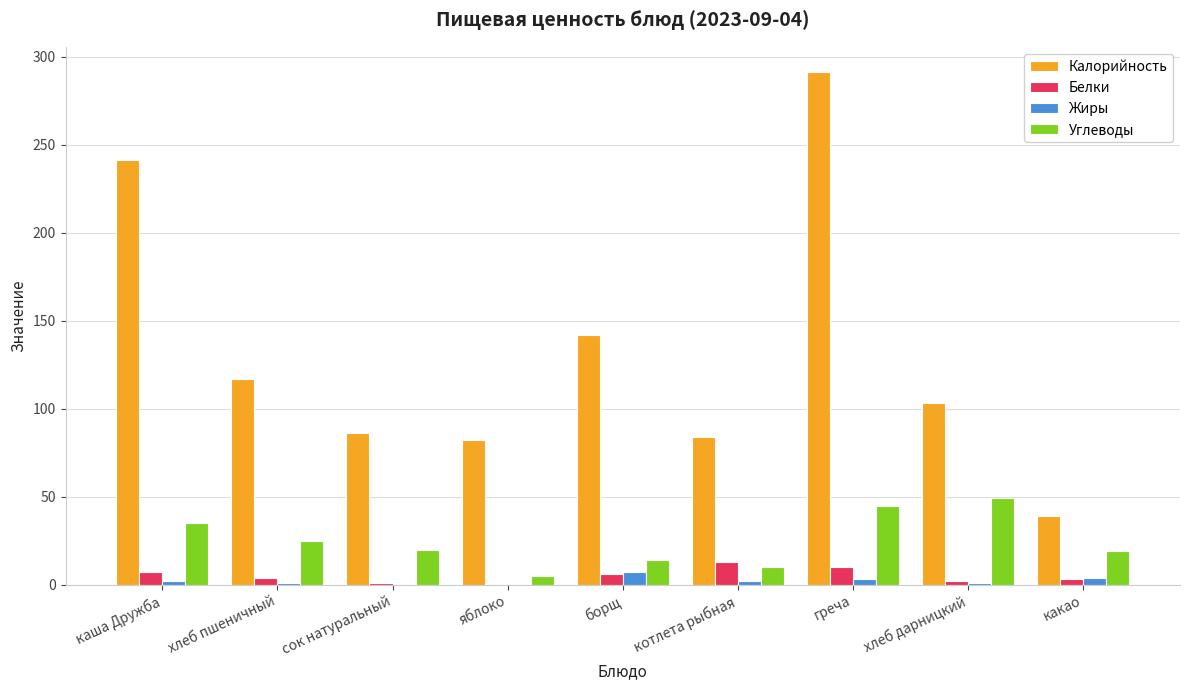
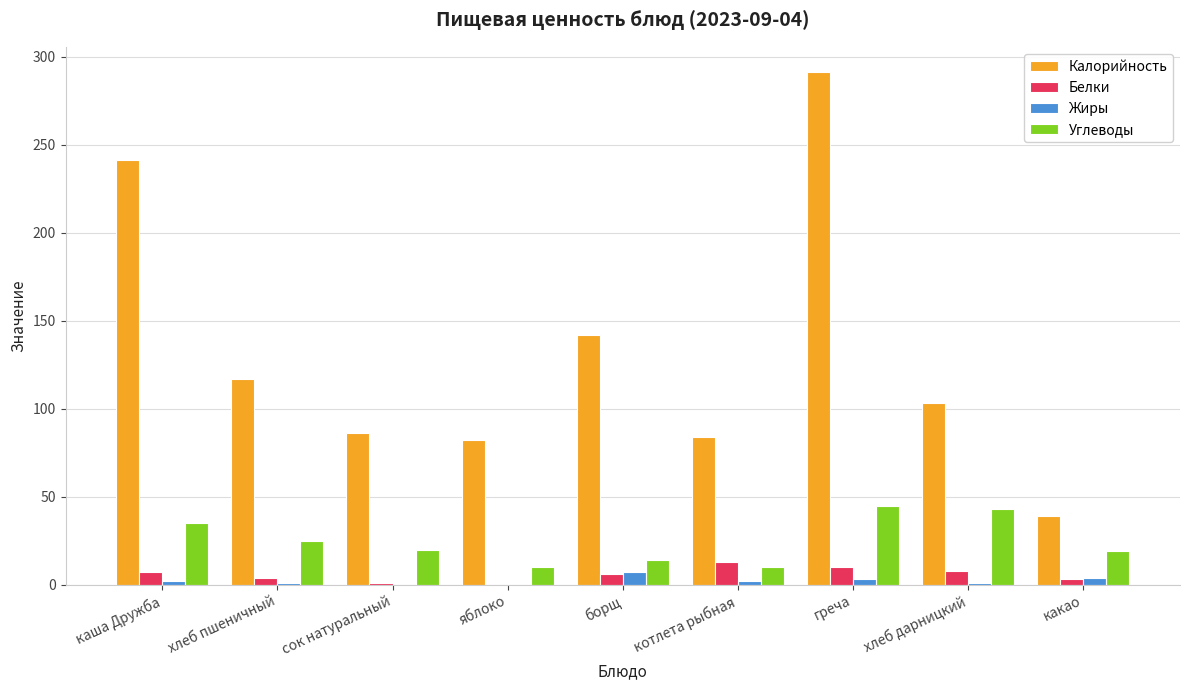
  {
    "Калорийность": {
      "каша Дружба": 241,
      "хлеб пшеничный": 117,
      "сок натуральный": 86,
      "яблоко": 82,
      "борщ": 142,
      "котлета рыбная": 84,
      "греча": 291,
      "хлеб дарницкий": 103,
      "какао": 39
    },
    "Белки": {
      "каша Дружба": 7,
      "хлеб пшеничный": 4,
      "яблоко": 0,
      "борщ": 6,
      "котлета рыбная": 13,
      "греча": 10,
-     "хлеб дарницкий": 2,
+     "хлеб дарницкий": 8,
      "какао": 3
    },
    "Жиры": {
      "каша Дружба": 2,
      "сок натуральный": 0,
      "яблоко": 0,
      "борщ": 7,
      "котлета рыбная": 2,
      "греча": 3,
      "какао": 4
    },
    "Углеводы": {
      "каша Дружба": 35,
      "хлеб пшеничный": 25,
      "сок натуральный": 20,
-     "яблоко": 5,
+     "яблоко": 10,
      "борщ": 14,
      "котлета рыбная": 10,
      "греча": 45,
-     "хлеб дарницкий": 49,
+     "хлеб дарницкий": 43,
      "какао": 19
    }
  }
